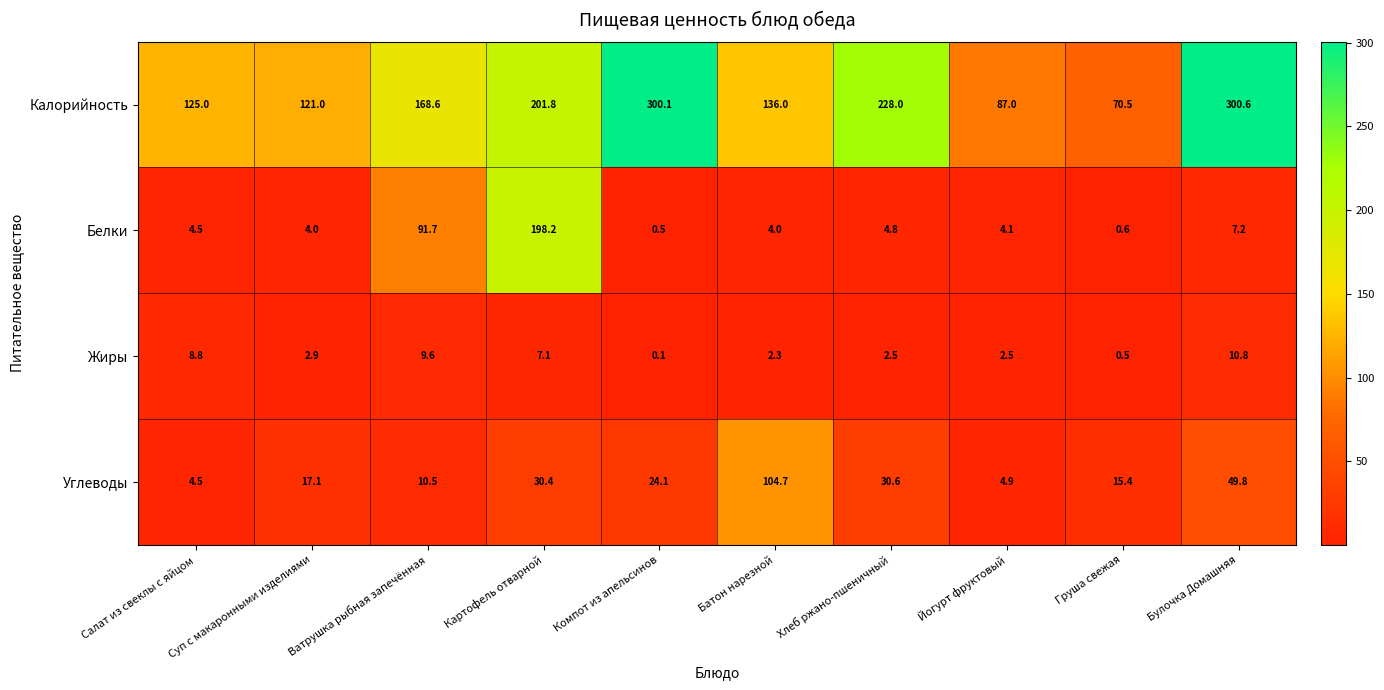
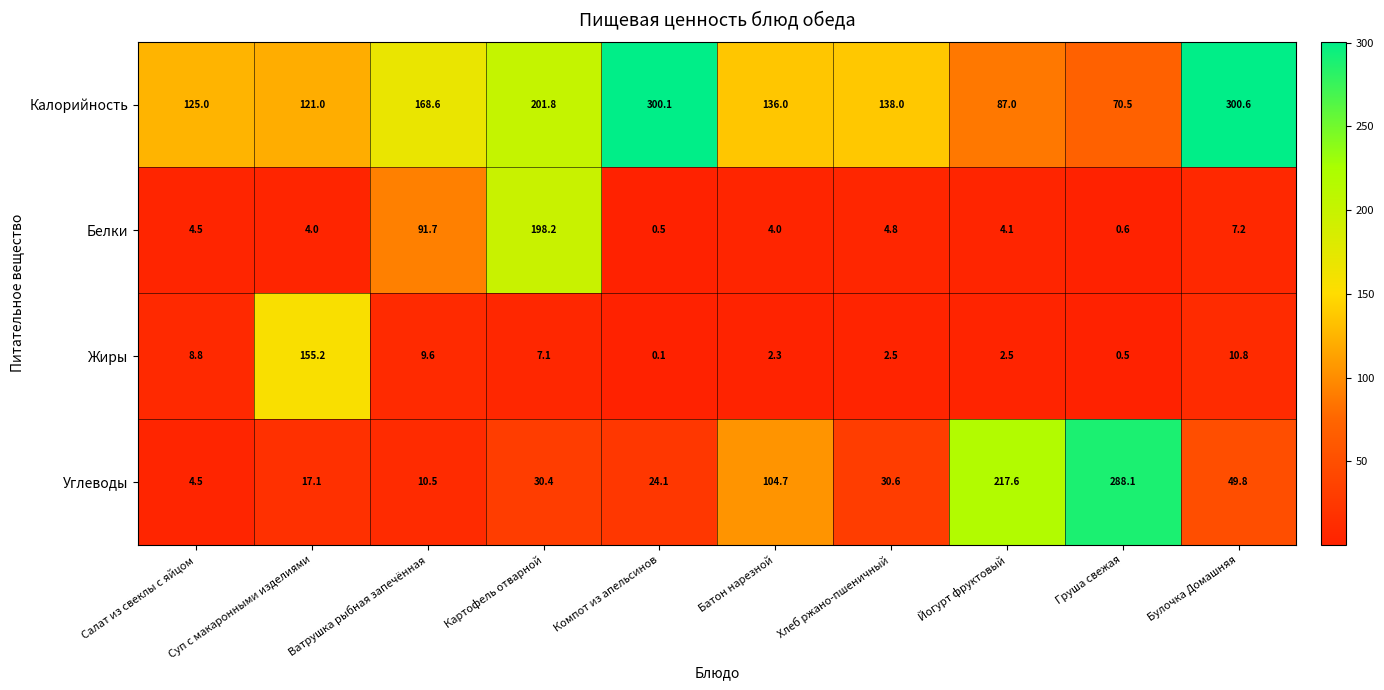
  {
    "Калорийность": {
      "Салат из свеклы с яйцом": 125.0,
      "Суп с макаронными изделиями": 121.0,
      "Ватрушка рыбная запечённая": 168.6,
      "Картофель отварной": 201.8,
      "Компот из апельсинов": 300.1,
      "Батон нарезной": 136.0,
-     "Хлеб ржано-пшеничный": 228.0,
+     "Хлеб ржано-пшеничный": 138.0,
      "Йогурт фруктовый": 87.0,
      "Груша свежая": 70.5,
      "Булочка Домашняя": 300.6
    },
    "Белки": {
      "Салат из свеклы с яйцом": 4.5,
      "Суп с макаронными изделиями": 4.0,
      "Ватрушка рыбная запечённая": 91.7,
      "Картофель отварной": 198.2,
      "Компот из апельсинов": 0.5,
      "Батон нарезной": 4.0,
      "Хлеб ржано-пшеничный": 4.8,
      "Йогурт фруктовый": 4.1,
      "Груша свежая": 0.6,
      "Булочка Домашняя": 7.2
    },
    "Жиры": {
      "Салат из свеклы с яйцом": 8.8,
-     "Суп с макаронными изделиями": 2.9,
+     "Суп с макаронными изделиями": 155.2,
      "Ватрушка рыбная запечённая": 9.6,
      "Картофель отварной": 7.1,
      "Компот из апельсинов": 0.1,
      "Батон нарезной": 2.3,
      "Хлеб ржано-пшеничный": 2.5,
      "Йогурт фруктовый": 2.5,
      "Груша свежая": 0.5,
      "Булочка Домашняя": 10.8
    },
    "Углеводы": {
      "Салат из свеклы с яйцом": 4.5,
      "Суп с макаронными изделиями": 17.1,
      "Ватрушка рыбная запечённая": 10.5,
      "Картофель отварной": 30.4,
      "Компот из апельсинов": 24.1,
      "Батон нарезной": 104.7,
      "Хлеб ржано-пшеничный": 30.6,
-     "Йогурт фруктовый": 4.9,
-     "Груша свежая": 15.4,
+     "Йогурт фруктовый": 217.6,
+     "Груша свежая": 288.1,
      "Булочка Домашняя": 49.8
    }
  }
